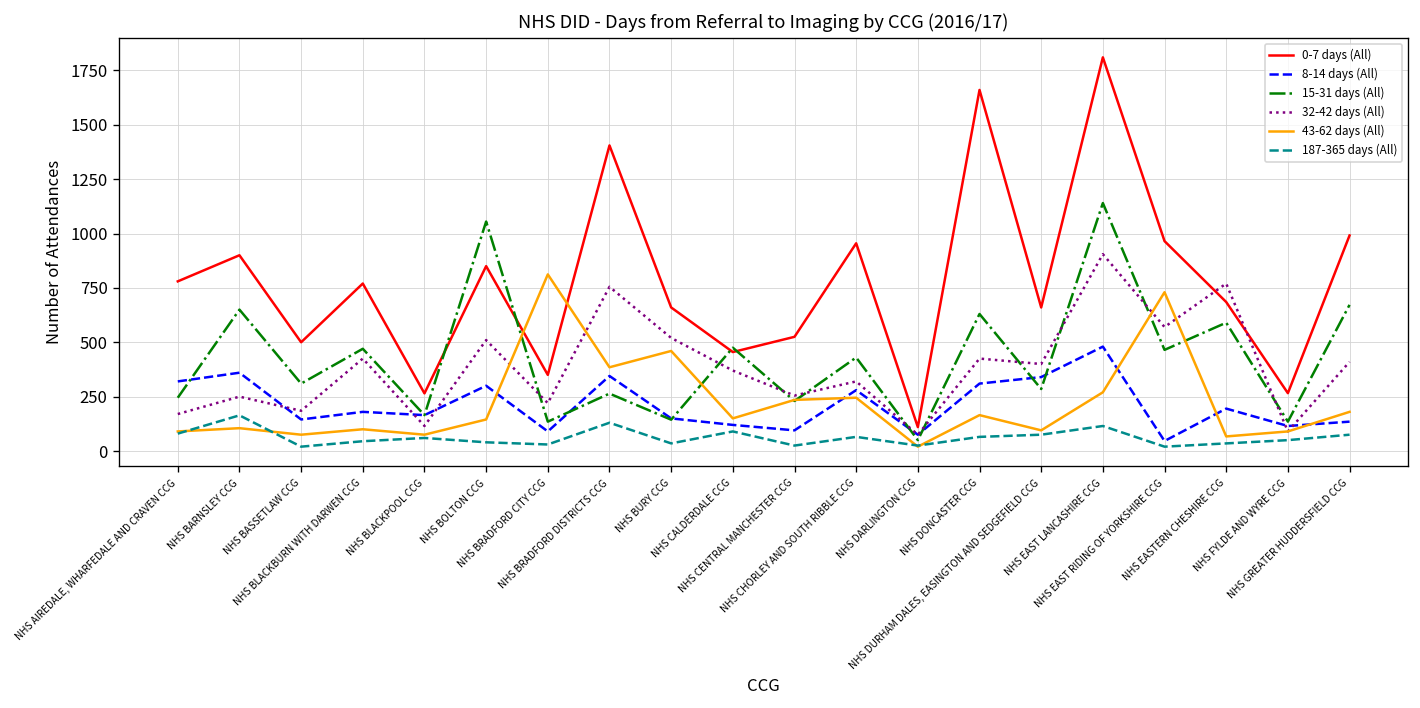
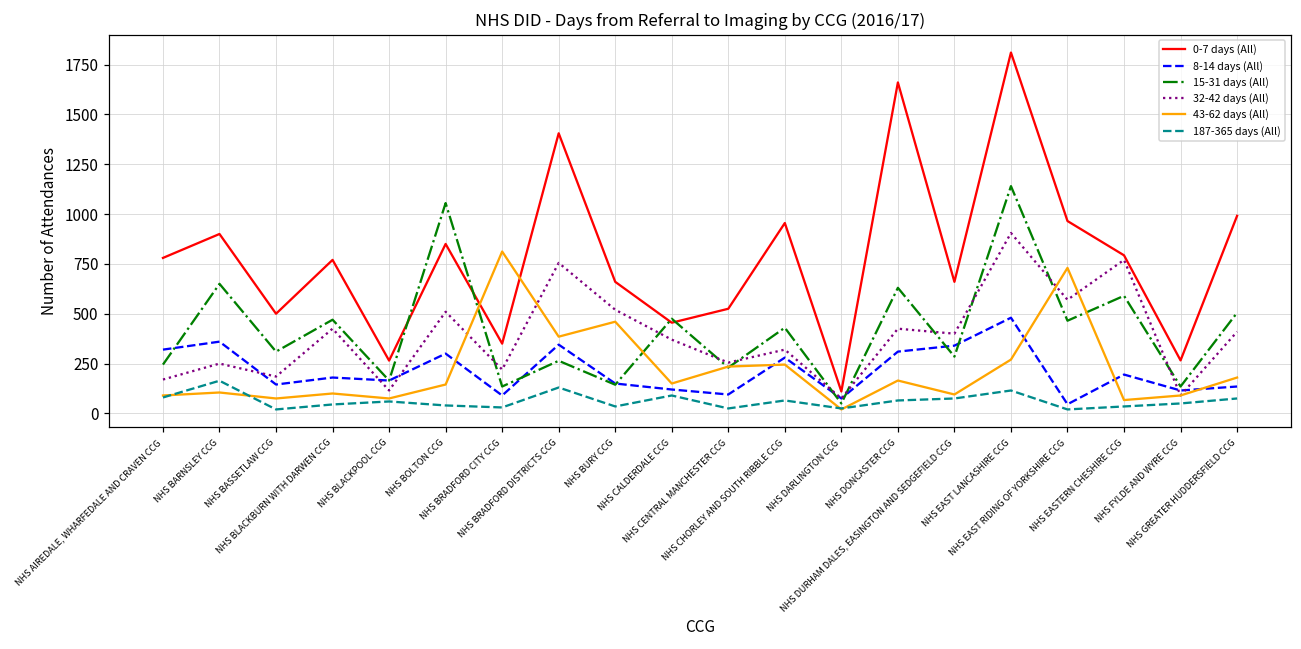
  {
    "0-7 days (All)": {
      "NHS AIREDALE, WHARFEDALE AND CRAVEN CCG": 780,
      "NHS BARNSLEY CCG": 900,
      "NHS BASSETLAW CCG": 500,
      "NHS BLACKBURN WITH DARWEN CCG": 770,
      "NHS BLACKPOOL CCG": 270,
      "NHS BOLTON CCG": 850,
      "NHS BRADFORD CITY CCG": 350,
      "NHS BRADFORD DISTRICTS CCG": 1410,
      "NHS BURY CCG": 660,
      "NHS CALDERDALE CCG": 460,
      "NHS CENTRAL MANCHESTER CCG": 530,
      "NHS CHORLEY AND SOUTH RIBBLE CCG": 960,
      "NHS DARLINGTON CCG": 110,
      "NHS DONCASTER CCG": 1660,
      "NHS DURHAM DALES, EASINGTON AND SEDGEFIELD CCG": 660,
      "NHS EAST LANCASHIRE CCG": 1810,
      "NHS EAST RIDING OF YORKSHIRE CCG": 970,
-     "NHS EASTERN CHESHIRE CCG": 690,
+     "NHS EASTERN CHESHIRE CCG": 790,
      "NHS FYLDE AND WYRE CCG": 270,
      "NHS GREATER HUDDERSFIELD CCG": 990
    },
    "8-14 days (All)": {
      "NHS AIREDALE, WHARFEDALE AND CRAVEN CCG": 320,
      "NHS BARNSLEY CCG": 360,
      "NHS BASSETLAW CCG": 150,
      "NHS BLACKBURN WITH DARWEN CCG": 180,
      "NHS BOLTON CCG": 300,
      "NHS BRADFORD CITY CCG": 90,
      "NHS BRADFORD DISTRICTS CCG": 350,
      "NHS CALDERDALE CCG": 120,
      "NHS CENTRAL MANCHESTER CCG": 100,
      "NHS CHORLEY AND SOUTH RIBBLE CCG": 280,
      "NHS DONCASTER CCG": 310,
      "NHS DURHAM DALES, EASINGTON AND SEDGEFIELD CCG": 340,
      "NHS EAST LANCASHIRE CCG": 480,
      "NHS EAST RIDING OF YORKSHIRE CCG": 50,
      "NHS EASTERN CHESHIRE CCG": 200,
      "NHS FYLDE AND WYRE CCG": 120,
      "NHS GREATER HUDDERSFIELD CCG": 140
    },
    "15-31 days (All)": {
      "NHS AIREDALE, WHARFEDALE AND CRAVEN CCG": 250,
      "NHS BARNSLEY CCG": 650,
      "NHS BASSETLAW CCG": 310,
      "NHS BLACKBURN WITH DARWEN CCG": 470,
      "NHS BOLTON CCG": 1060,
      "NHS BRADFORD CITY CCG": 140,
      "NHS BRADFORD DISTRICTS CCG": 260,
      "NHS CALDERDALE CCG": 480,
      "NHS CHORLEY AND SOUTH RIBBLE CCG": 430,
      "NHS DARLINGTON CCG": 50,
      "NHS DONCASTER CCG": 630,
      "NHS DURHAM DALES, EASINGTON AND SEDGEFIELD CCG": 290,
      "NHS EAST LANCASHIRE CCG": 1140,
      "NHS EAST RIDING OF YORKSHIRE CCG": 470,
      "NHS EASTERN CHESHIRE CCG": 590,
      "NHS FYLDE AND WYRE CCG": 140,
-     "NHS GREATER HUDDERSFIELD CCG": 670
+     "NHS GREATER HUDDERSFIELD CCG": 510
    },
    "32-42 days (All)": {
      "NHS AIREDALE, WHARFEDALE AND CRAVEN CCG": 170,
      "NHS BARNSLEY CCG": 250,
      "NHS BASSETLAW CCG": 190,
      "NHS BLACKBURN WITH DARWEN CCG": 430,
      "NHS BLACKPOOL CCG": 120,
      "NHS BOLTON CCG": 510,
      "NHS BRADFORD CITY CCG": 220,
      "NHS BRADFORD DISTRICTS CCG": 760,
      "NHS BURY CCG": 520,
      "NHS CALDERDALE CCG": 370,
      "NHS CENTRAL MANCHESTER CCG": 260,
      "NHS CHORLEY AND SOUTH RIBBLE CCG": 320,
      "NHS DONCASTER CCG": 430,
      "NHS DURHAM DALES, EASINGTON AND SEDGEFIELD CCG": 400,
      "NHS EAST LANCASHIRE CCG": 910,
      "NHS EAST RIDING OF YORKSHIRE CCG": 570,
      "NHS EASTERN CHESHIRE CCG": 770,
      "NHS GREATER HUDDERSFIELD CCG": 410
    },
    "43-62 days (All)": {
      "NHS BARNSLEY CCG": 110,
      "NHS BASSETLAW CCG": 80,
      "NHS BLACKBURN WITH DARWEN CCG": 100,
      "NHS BLACKPOOL CCG": 80,
      "NHS BOLTON CCG": 150,
      "NHS BRADFORD CITY CCG": 810,
      "NHS BRADFORD DISTRICTS CCG": 390,
      "NHS BURY CCG": 460,
      "NHS CALDERDALE CCG": 150,
      "NHS CHORLEY AND SOUTH RIBBLE CCG": 250,
      "NHS DONCASTER CCG": 170,
      "NHS DURHAM DALES, EASINGTON AND SEDGEFIELD CCG": 100,
      "NHS EAST LANCASHIRE CCG": 270,
      "NHS EAST RIDING OF YORKSHIRE CCG": 730,
      "NHS EASTERN CHESHIRE CCG": 70,
      "NHS GREATER HUDDERSFIELD CCG": 180
    },
    "187-365 days (All)": {
      "NHS BARNSLEY CCG": 160,
      "NHS BASSETLAW CCG": 20,
      "NHS BLACKBURN WITH DARWEN CCG": 50,
      "NHS BLACKPOOL CCG": 60,
      "NHS BOLTON CCG": 40,
      "NHS BRADFORD CITY CCG": 30,
      "NHS BRADFORD DISTRICTS CCG": 130,
      "NHS BURY CCG": 40,
      "NHS CALDERDALE CCG": 90,
      "NHS CENTRAL MANCHESTER CCG": 30,
      "NHS CHORLEY AND SOUTH RIBBLE CCG": 70,
      "NHS DONCASTER CCG": 70,
      "NHS DURHAM DALES, EASINGTON AND SEDGEFIELD CCG": 80,
      "NHS EAST LANCASHIRE CCG": 120,
      "NHS EAST RIDING OF YORKSHIRE CCG": 20,
      "NHS EASTERN CHESHIRE CCG": 40,
      "NHS FYLDE AND WYRE CCG": 50,
      "NHS GREATER HUDDERSFIELD CCG": 80
    }
  }
